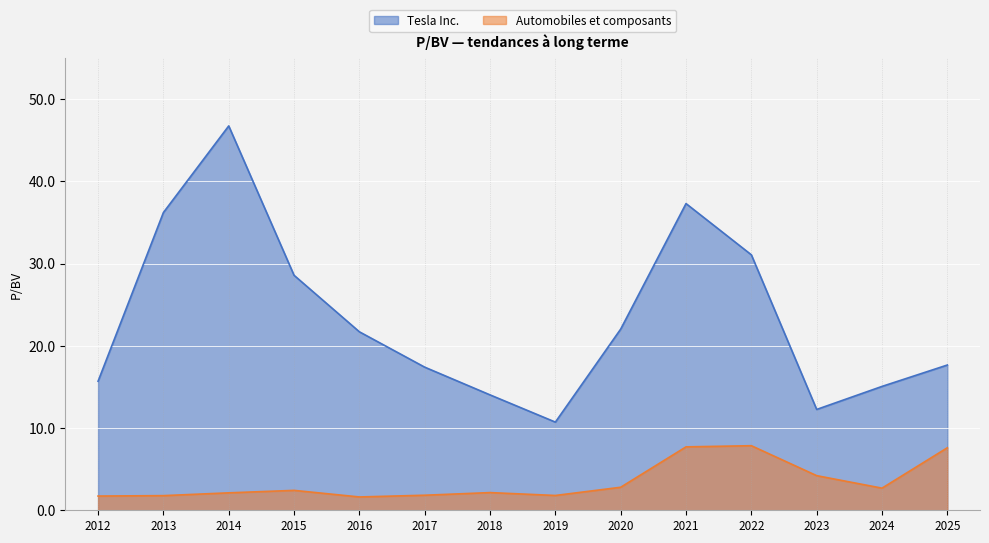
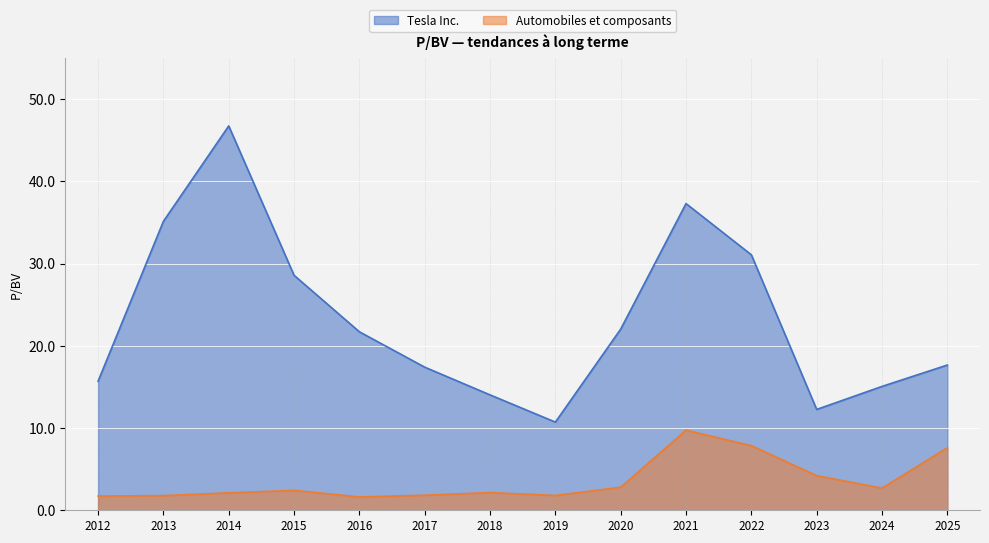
  {
    "Tesla Inc.": {
      "2012": 16,
-     "2013": 36,
+     "2013": 35,
      "2014": 47,
      "2015": 29,
      "2016": 22,
      "2017": 17,
      "2018": 14,
      "2019": 11,
      "2020": 22,
      "2021": 37,
      "2022": 31,
      "2023": 12,
      "2024": 15,
      "2025": 18
    },
    "Automobiles et composants": {
      "2012": 2,
      "2013": 2,
      "2014": 2,
      "2015": 2,
      "2016": 2,
      "2017": 2,
      "2018": 2,
      "2019": 2,
      "2020": 3,
-     "2021": 8,
+     "2021": 10,
      "2022": 8,
      "2023": 4,
      "2024": 3,
      "2025": 8
    }
  }
